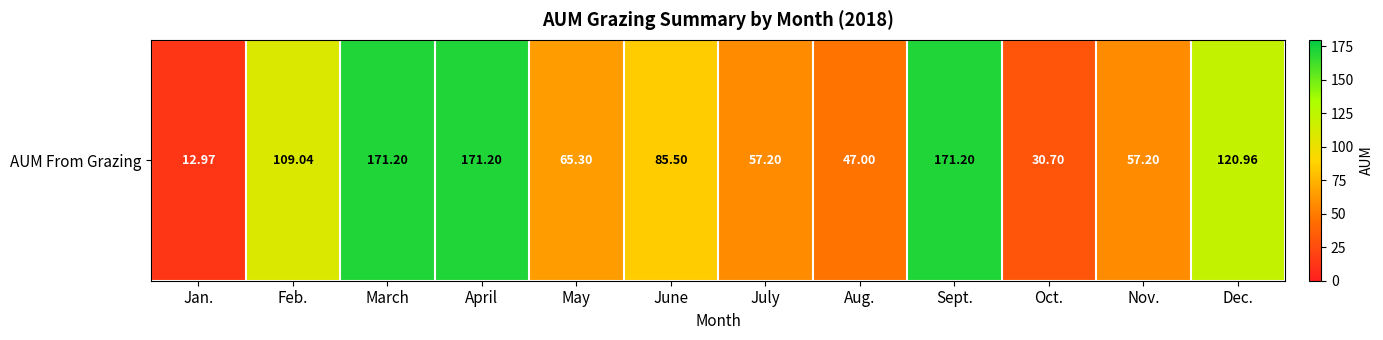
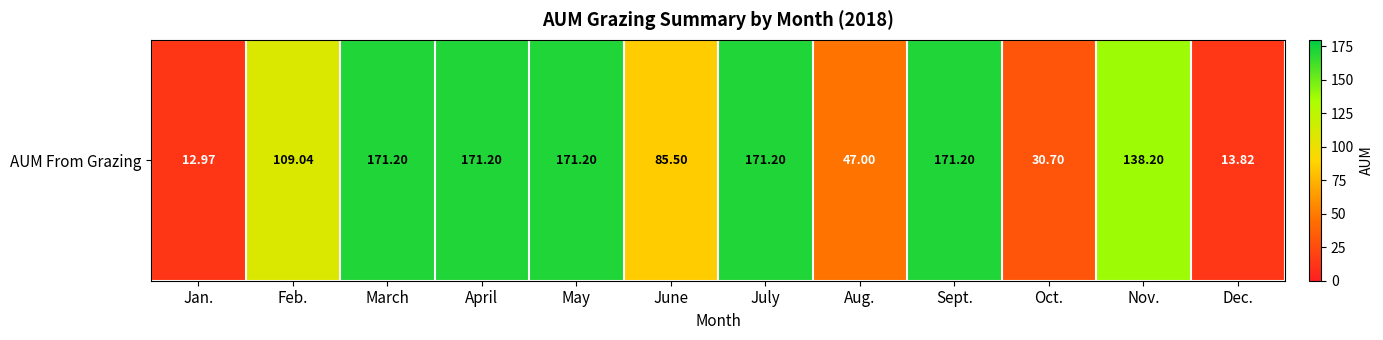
  {
    "AUM From Grazing": {
      "Jan.": 12.97,
      "Feb.": 109.04,
      "March": 171.20,
      "April": 171.20,
-     "May": 65.30,
+     "May": 171.20,
      "June": 85.50,
-     "July": 57.20,
+     "July": 171.20,
      "Aug.": 47.00,
      "Sept.": 171.20,
      "Oct.": 30.70,
-     "Nov.": 57.20,
-     "Dec.": 120.96
+     "Nov.": 138.20,
+     "Dec.": 13.82
    }
  }
